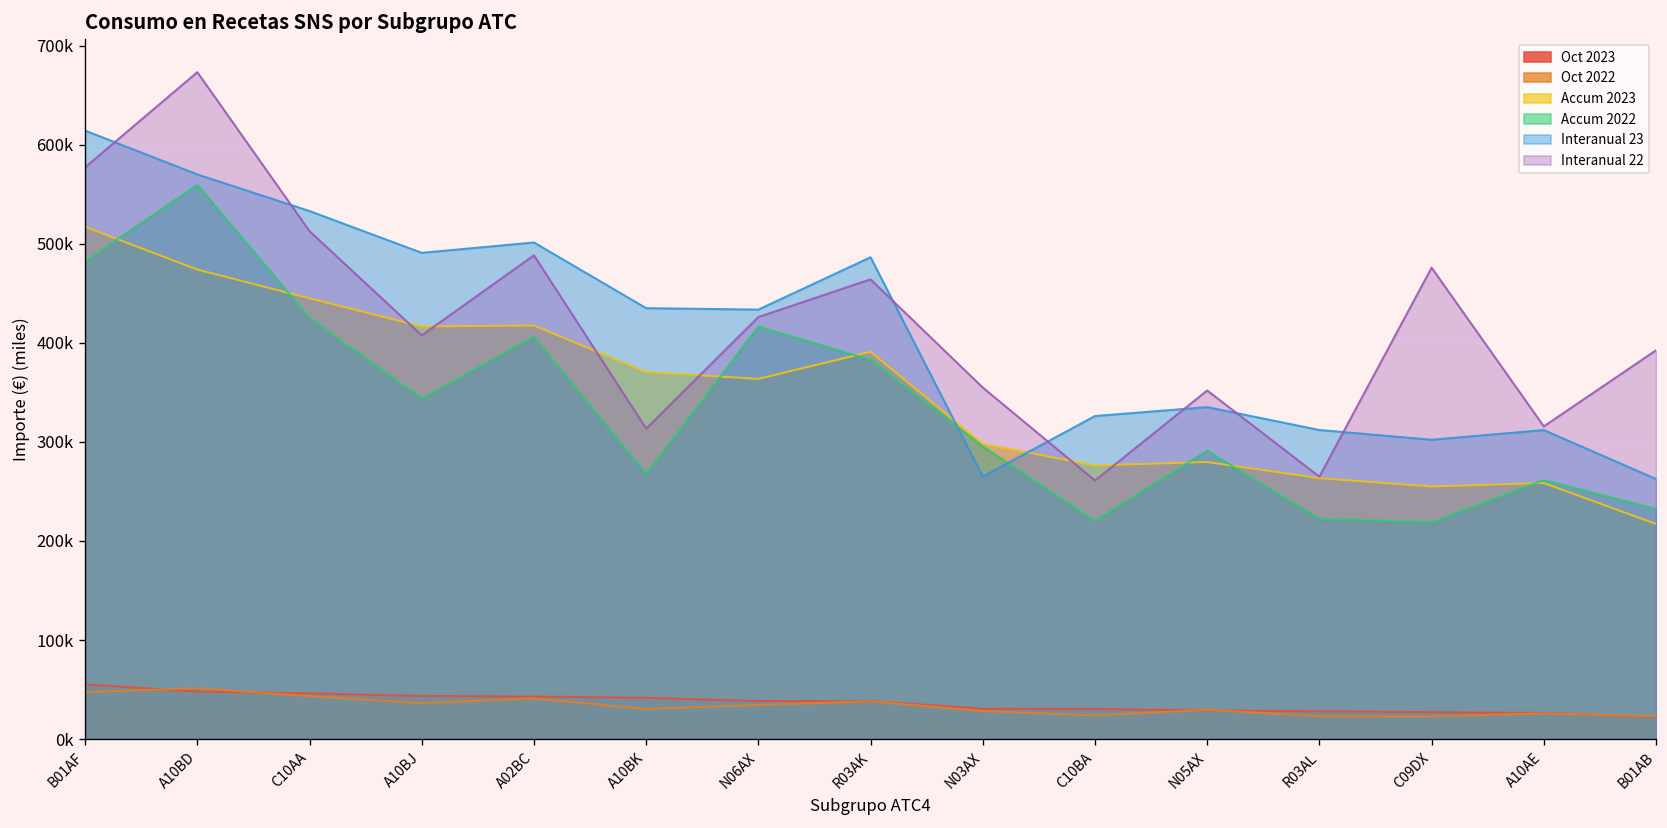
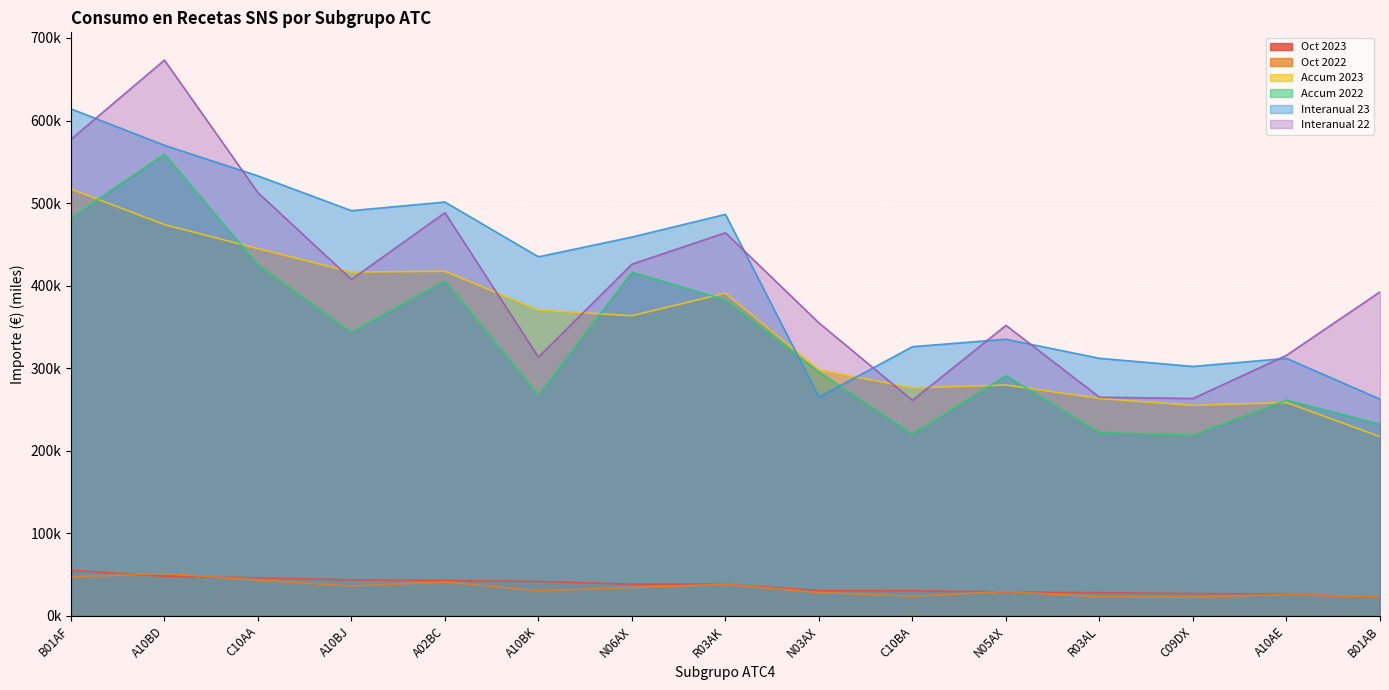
  {
    "Accum 2023": {
      "B01AF": 520000,
      "A10BD": 470000,
      "C10AA": 440000,
      "A10BJ": 420000,
      "A02BC": 420000,
      "A10BK": 370000,
      "N06AX": 360000,
      "R03AK": 390000,
      "C10BA": 280000,
      "N05AX": 280000,
      "C09DX": 250000,
      "B01AB": 220000
    },
    "Accum 2022": {
      "B01AF": 480000,
      "A10BD": 560000,
      "C10AA": 430000,
      "A10BJ": 340000,
      "A02BC": 410000,
      "A10BK": 270000,
      "N06AX": 420000,
      "R03AK": 380000,
      "C10BA": 220000,
      "N05AX": 290000,
      "R03AL": 220000,
      "C09DX": 220000,
      "B01AB": 230000
    },
    "Interanual 23": {
      "B01AF": 610000,
      "A10BD": 570000,
      "C10AA": 530000,
      "A10BJ": 490000,
      "A02BC": 500000,
      "A10BK": 430000,
-     "N06AX": 430000,
+     "N06AX": 460000,
      "R03AK": 490000,
      "N03AX": 270000,
      "C10BA": 330000,
      "N05AX": 340000,
      "R03AL": 310000,
      "C09DX": 300000,
      "A10AE": 310000,
      "B01AB": 260000
    },
    "Interanual 22": {
      "B01AF": 580000,
      "A10BD": 670000,
      "C10AA": 510000,
      "A10BJ": 410000,
      "A02BC": 490000,
      "A10BK": 310000,
      "N06AX": 430000,
      "R03AK": 460000,
      "N03AX": 350000,
      "C10BA": 260000,
      "N05AX": 350000,
-     "C09DX": 480000,
+     "C09DX": 260000,
      "A10AE": 320000,
      "B01AB": 390000
    }
  }
